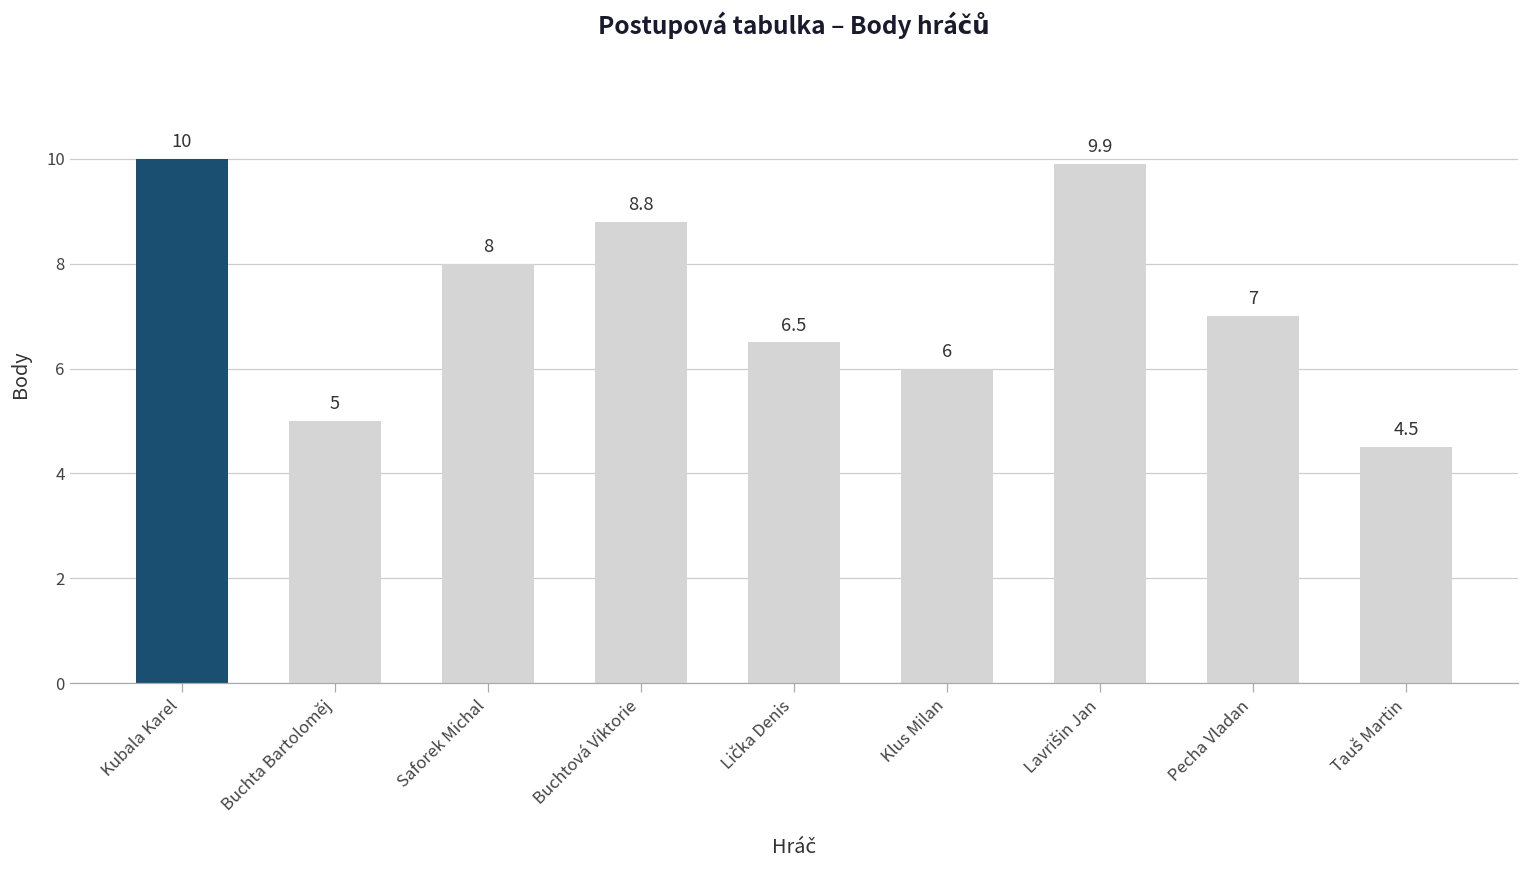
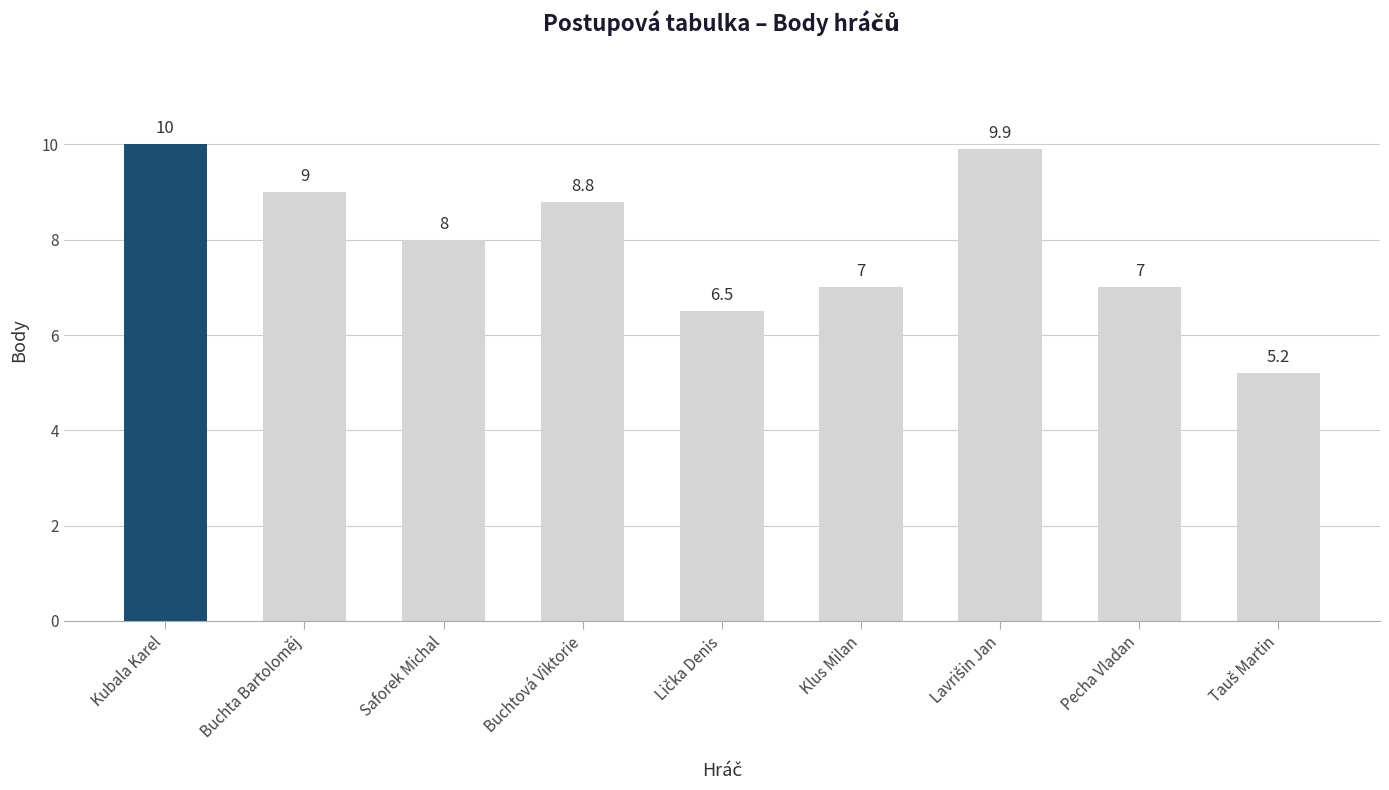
  {
    "Kubala Karel": 10,
-   "Buchta Bartoloměj": 5,
+   "Buchta Bartoloměj": 9,
    "Saforek Michal": 8,
    "Buchtová Viktorie": 8.8,
    "Lička Denis": 6.5,
-   "Klus Milan": 6,
+   "Klus Milan": 7,
    "Lavrišin Jan": 9.9,
    "Pecha Vladan": 7,
-   "Tauš Martin": 4.5
+   "Tauš Martin": 5.2
  }
